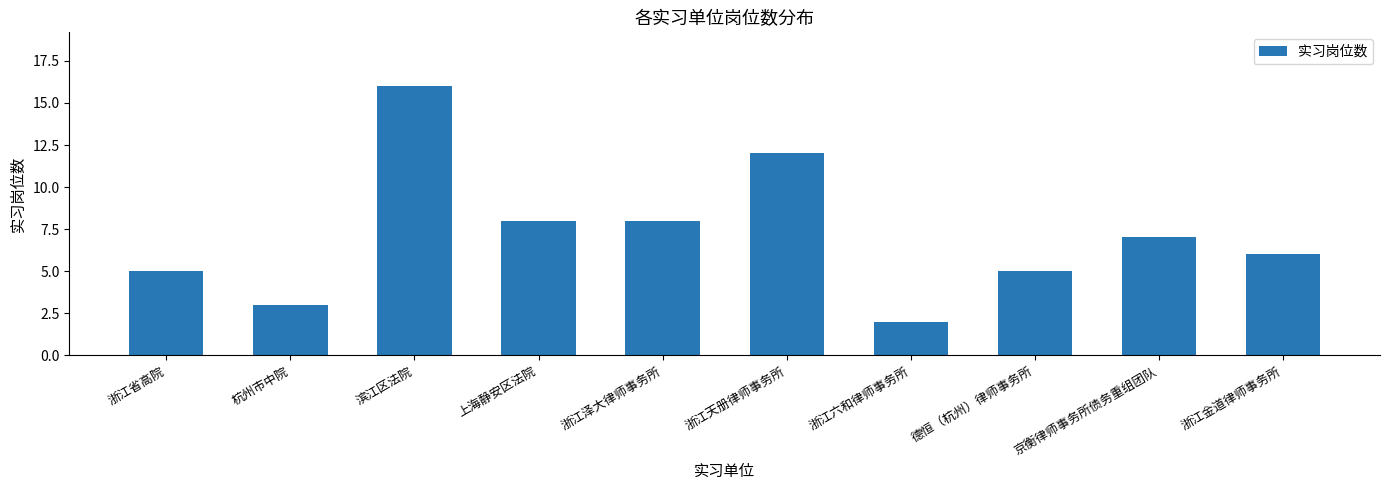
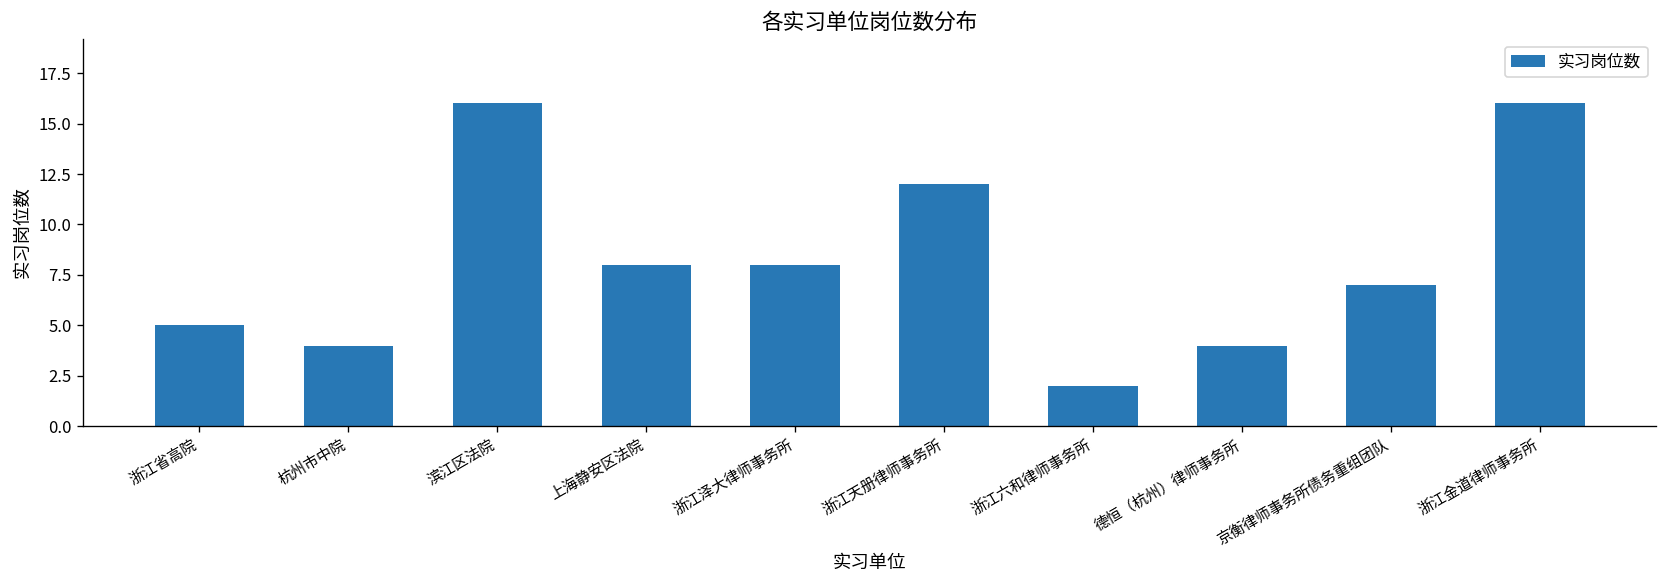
  {
    "浙江省高院": 5,
-   "杭州市中院": 3,
+   "杭州市中院": 4,
    "滨江区法院": 16,
    "上海静安区法院": 8,
    "浙江泽大律师事务所": 8,
    "浙江天册律师事务所": 12,
    "浙江六和律师事务所": 2,
-   "德恒（杭州）律师事务所": 5,
+   "德恒（杭州）律师事务所": 4,
    "京衡律师事务所债务重组团队": 7,
-   "浙江金道律师事务所": 6
+   "浙江金道律师事务所": 16
  }
